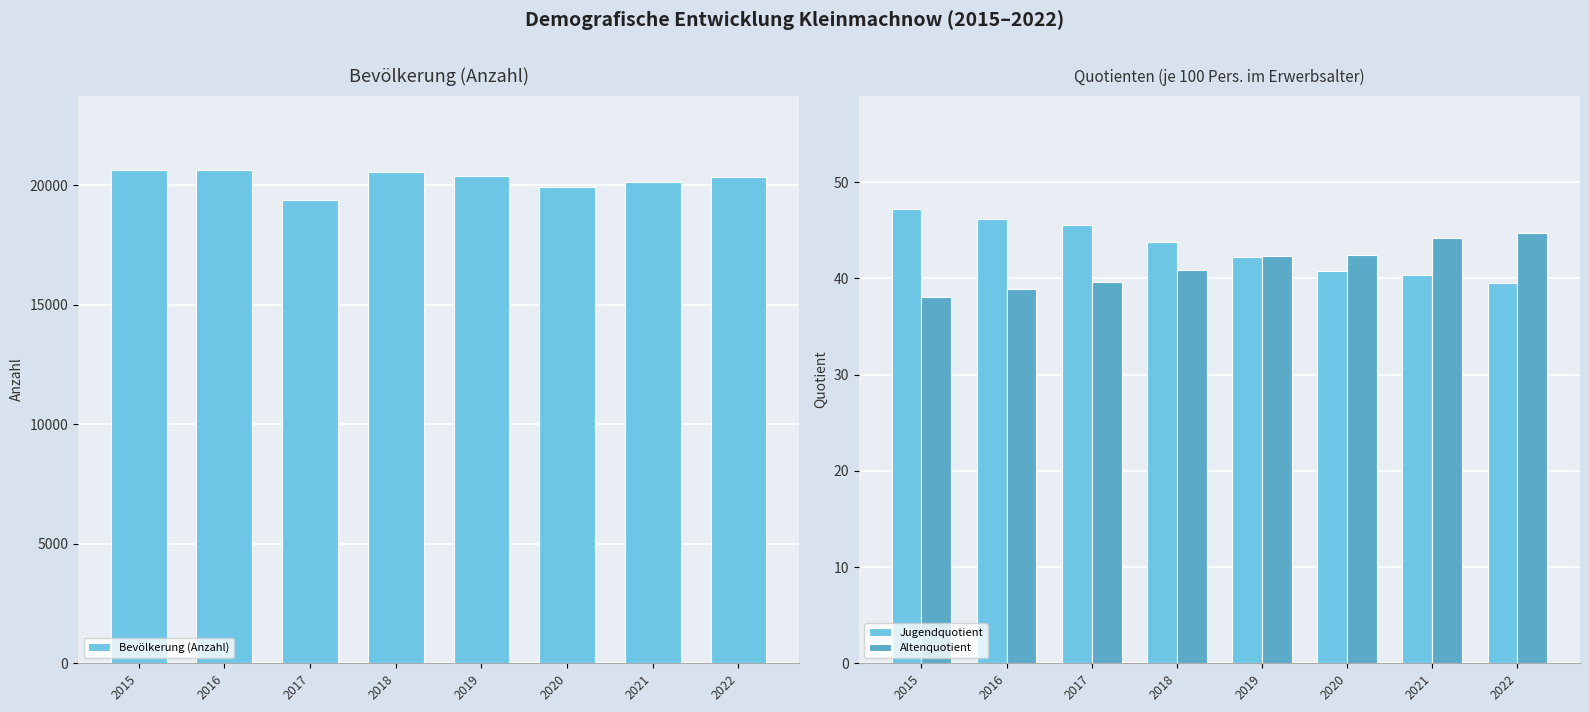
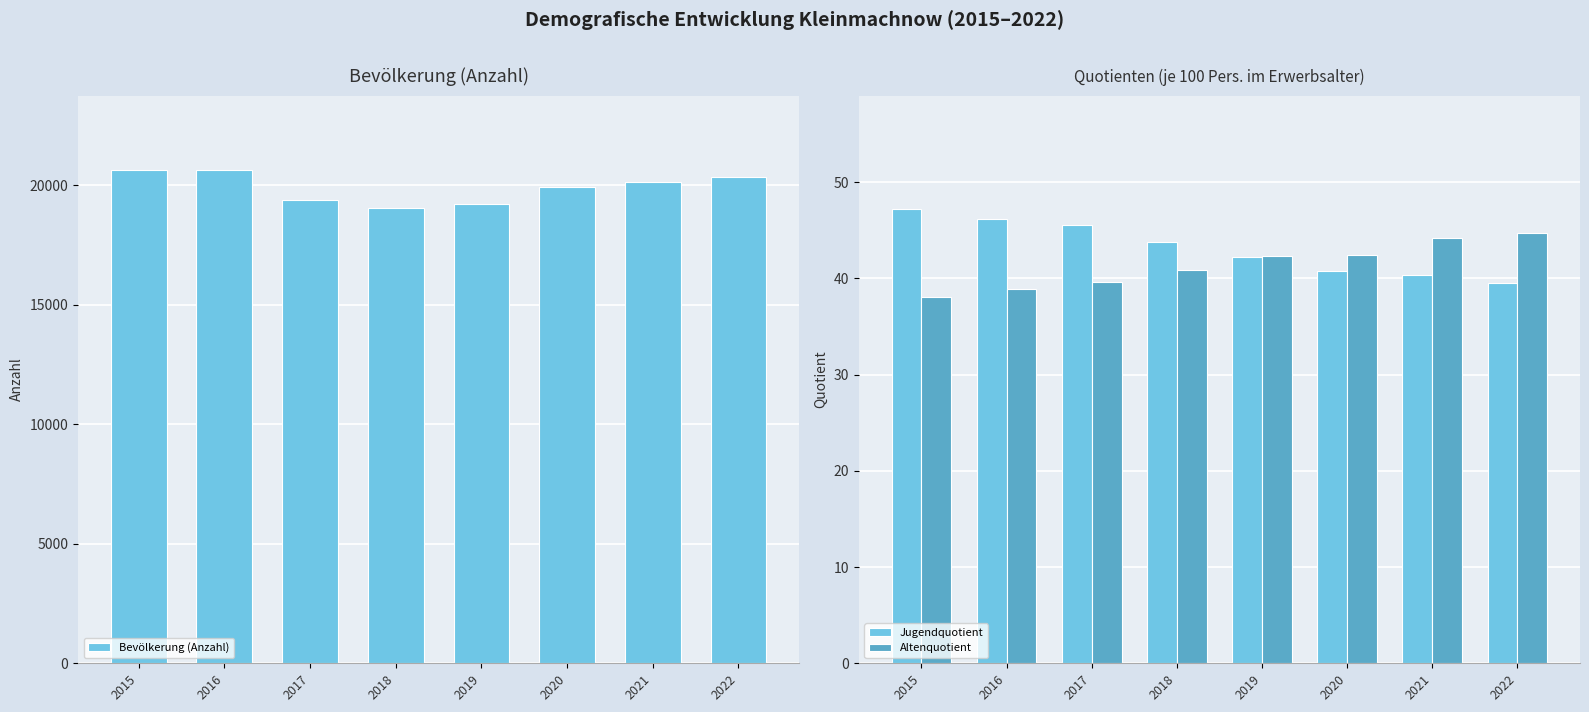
  {
    "Bevölkerung (Anzahl)": {
      "2015": 20700,
      "2016": 20600,
      "2017": 19400,
-     "2018": 20600,
-     "2019": 20400,
+     "2018": 19100,
+     "2019": 19200,
      "2020": 19900,
      "2021": 20100,
      "2022": 20300
    }
  }
